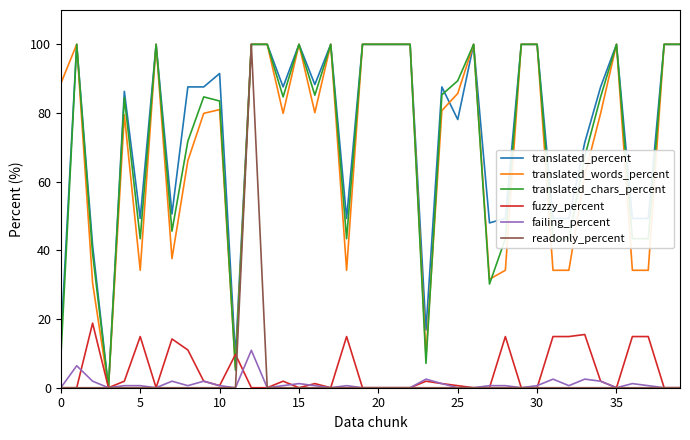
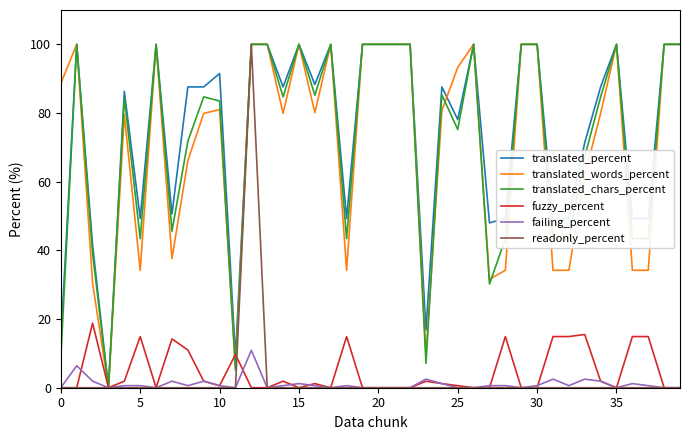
  {
    "translated_percent": {
      "0": 14,
      "5": 49,
      "10": 92,
      "25": 78
    },
    "translated_words_percent": {
      "0": 89,
      "5": 34,
      "10": 81,
-     "25": 86
+     "25": 93
    },
    "translated_chars_percent": {
      "0": 9,
      "5": 43,
      "10": 84,
-     "25": 89
+     "25": 75
    },
    "fuzzy_percent": {
      "5": 15
    },
    "failing_percent": {
      "15": 1
    }
  }
